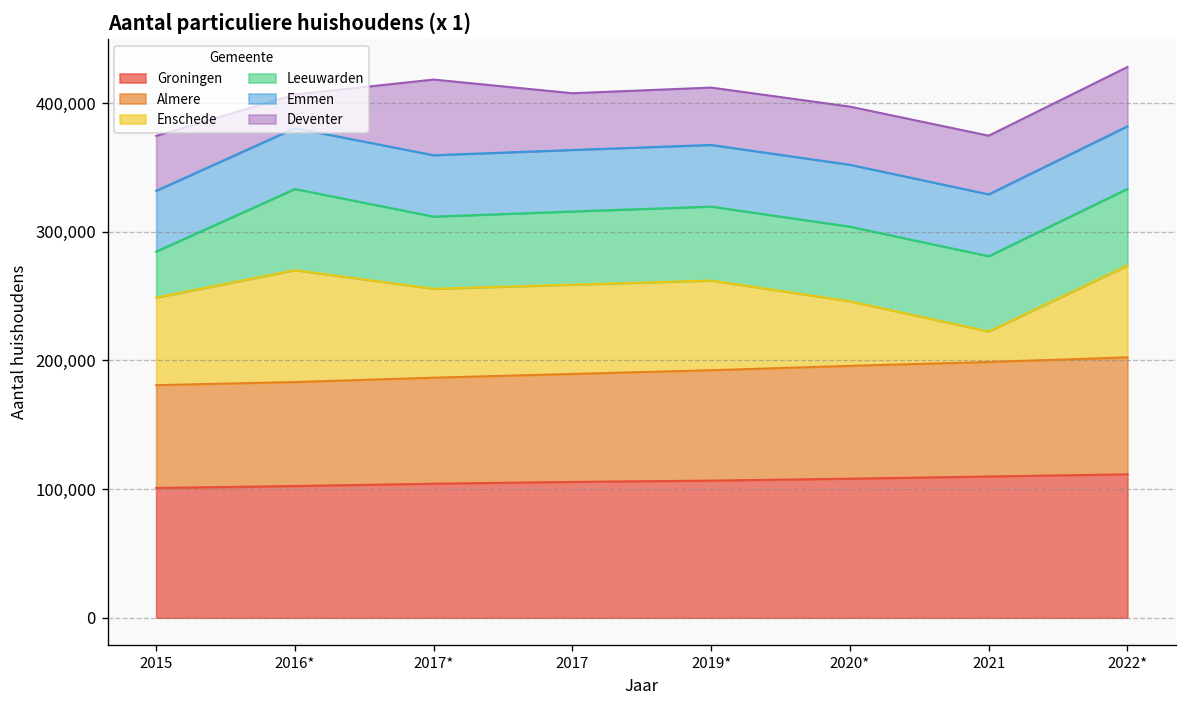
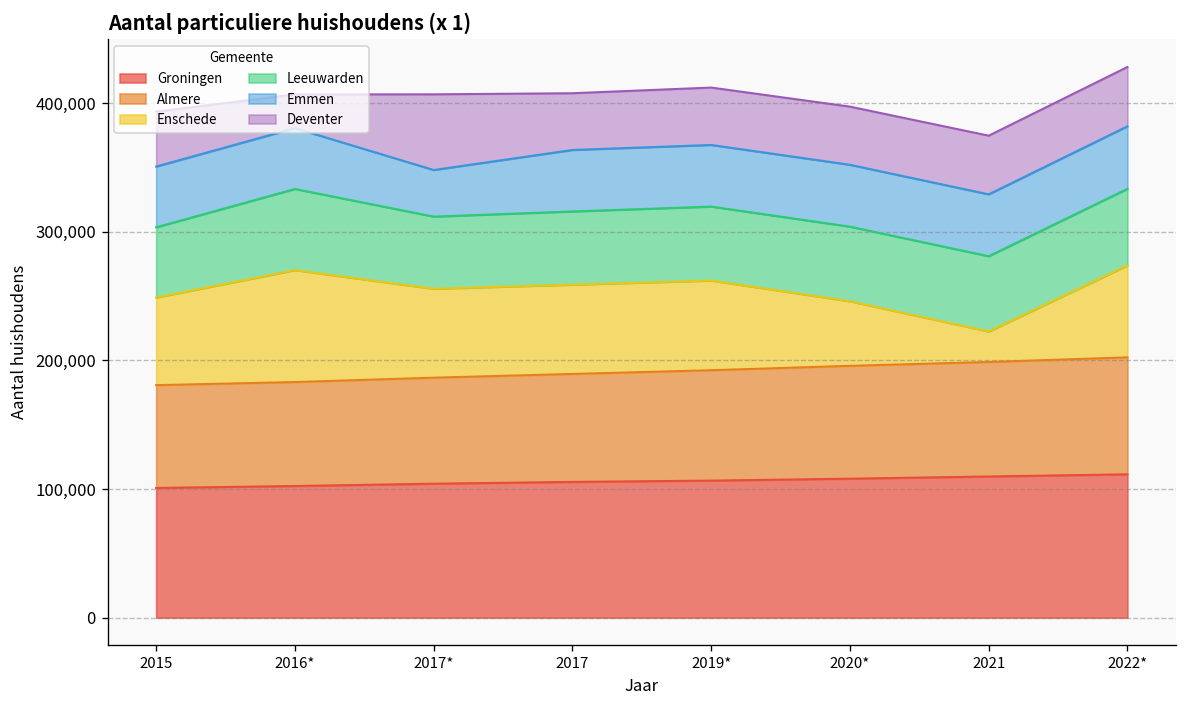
  {
    "Enschede": {
      "2015": "68,000",
      "2016*": "87,000",
      "2017*": "69,000",
      "2017": "69,000",
      "2019*": "70,000",
      "2020*": "50,000",
      "2021": "24,000",
      "2022*": "71,000"
    },
    "Leeuwarden": {
-     "2015": "36,000",
+     "2015": "55,000",
      "2016*": "63,000",
      "2017*": "56,000",
      "2017": "57,000",
      "2019*": "58,000",
      "2020*": "58,000",
      "2021": "59,000",
      "2022*": "60,000"
    },
    "Emmen": {
      "2015": "47,000",
      "2016*": "47,000",
-     "2017*": "48,000",
+     "2017*": "36,000",
      "2017": "48,000",
      "2019*": "48,000",
      "2020*": "48,000",
      "2021": "48,000",
      "2022*": "49,000"
    },
    "Deventer": {
      "2017*": "59,000",
      "2017": "44,000",
      "2019*": "45,000",
      "2020*": "45,000",
      "2021": "46,000",
      "2022*": "46,000"
    }
  }
